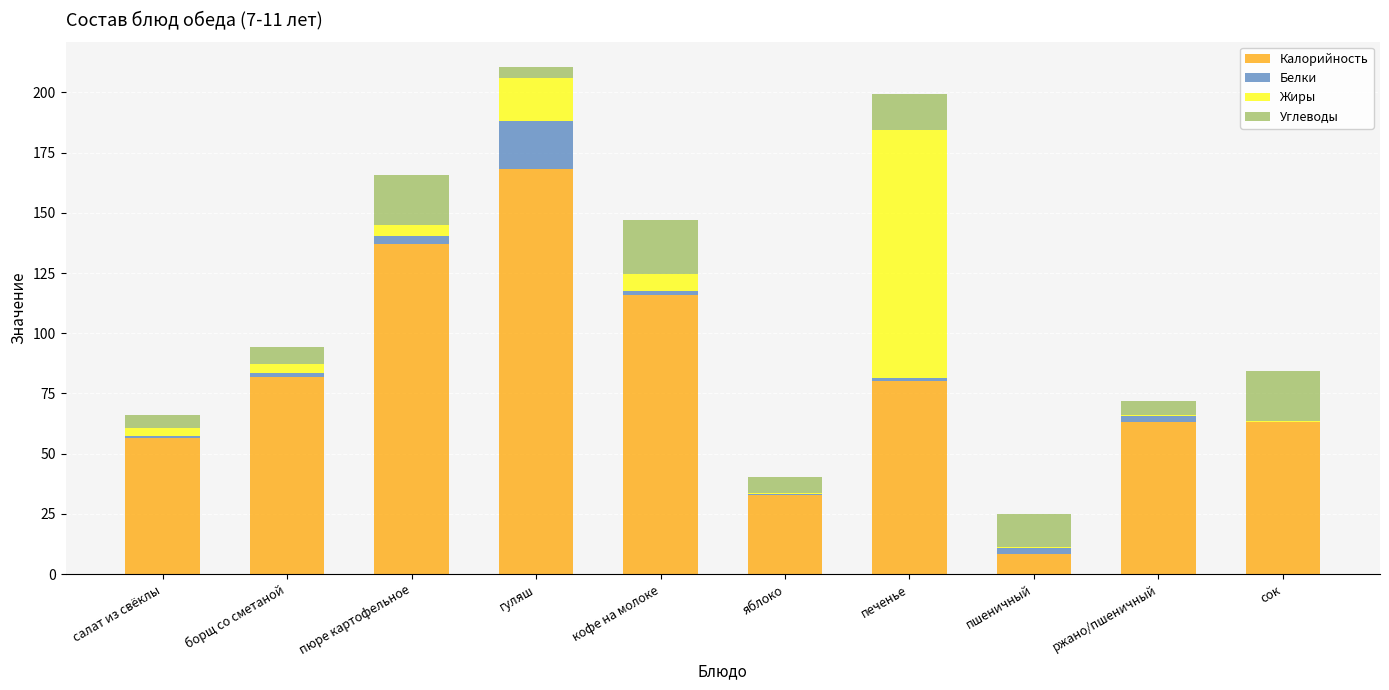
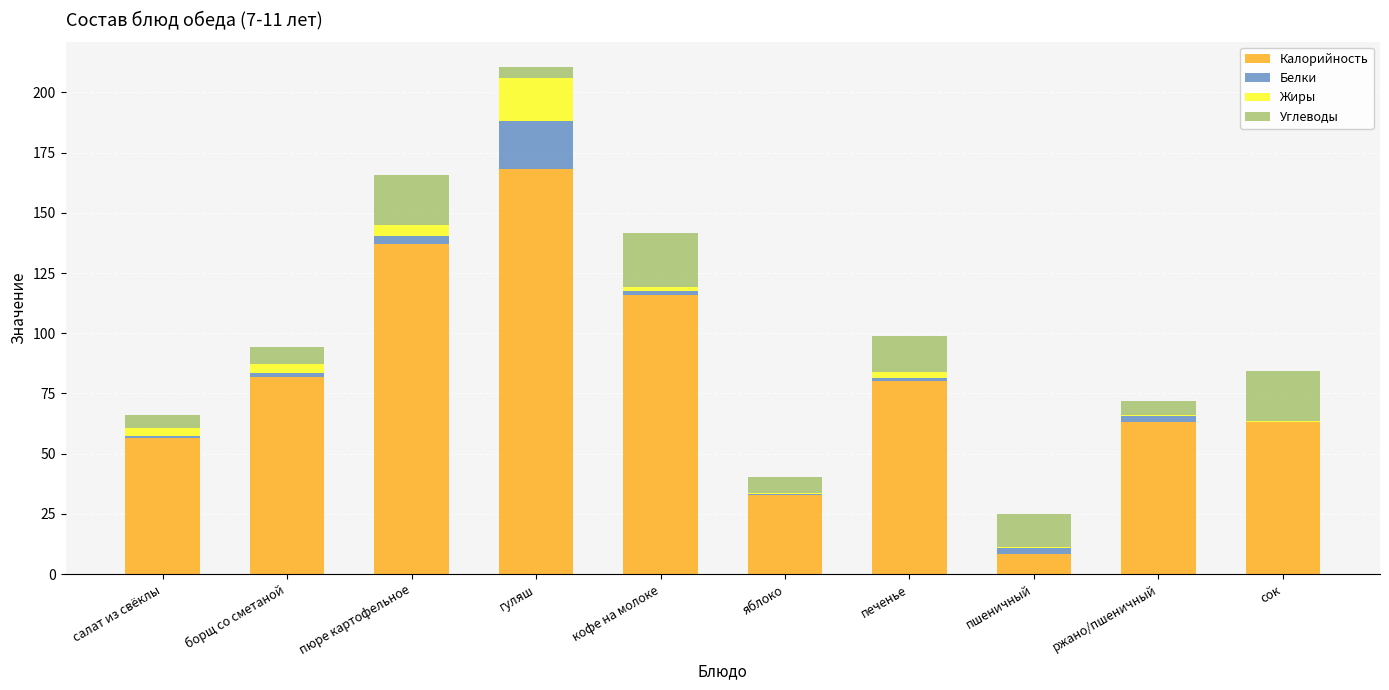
  {
    "Калорийность": {
      "салат из свёклы": 56,
      "борщ со сметаной": 82,
      "пюре картофельное": 137,
      "гуляш": 168,
      "кофе на молоке": 116,
      "яблоко": 33,
      "печенье": 80,
      "пшеничный": 9,
      "ржано/пшеничный": 63,
      "сок": 63
    },
    "Белки": {
      "борщ со сметаной": 1,
      "пюре картофельное": 3,
      "гуляш": 20,
      "кофе на молоке": 1,
      "печенье": 2,
      "пшеничный": 2,
      "ржано/пшеничный": 2
    },
    "Жиры": {
      "салат из свёклы": 4,
      "борщ со сметаной": 4,
      "пюре картофельное": 5,
      "гуляш": 18,
-     "кофе на молоке": 7,
-     "печенье": 103
+     "кофе на молоке": 2,
+     "печенье": 2
    },
    "Углеводы": {
      "салат из свёклы": 5,
      "борщ со сметаной": 7,
      "пюре картофельное": 20,
      "гуляш": 5,
      "кофе на молоке": 22,
      "яблоко": 7,
      "печенье": 15,
      "пшеничный": 14,
      "ржано/пшеничный": 6,
      "сок": 21
    }
  }
